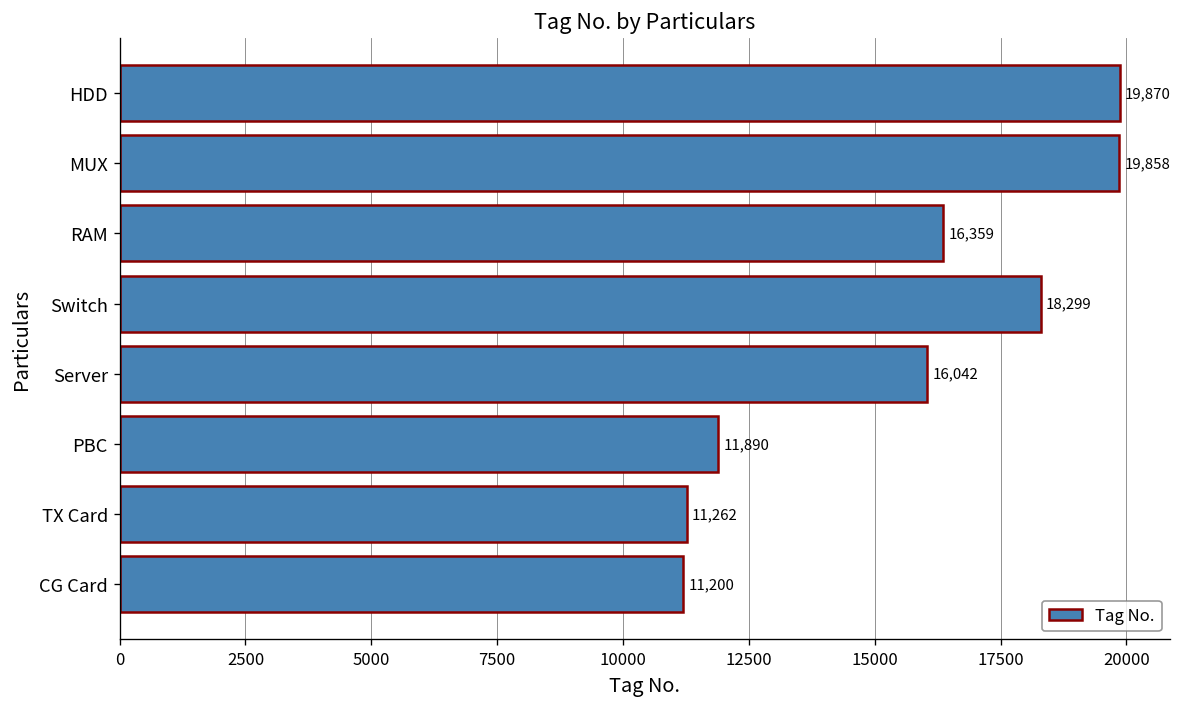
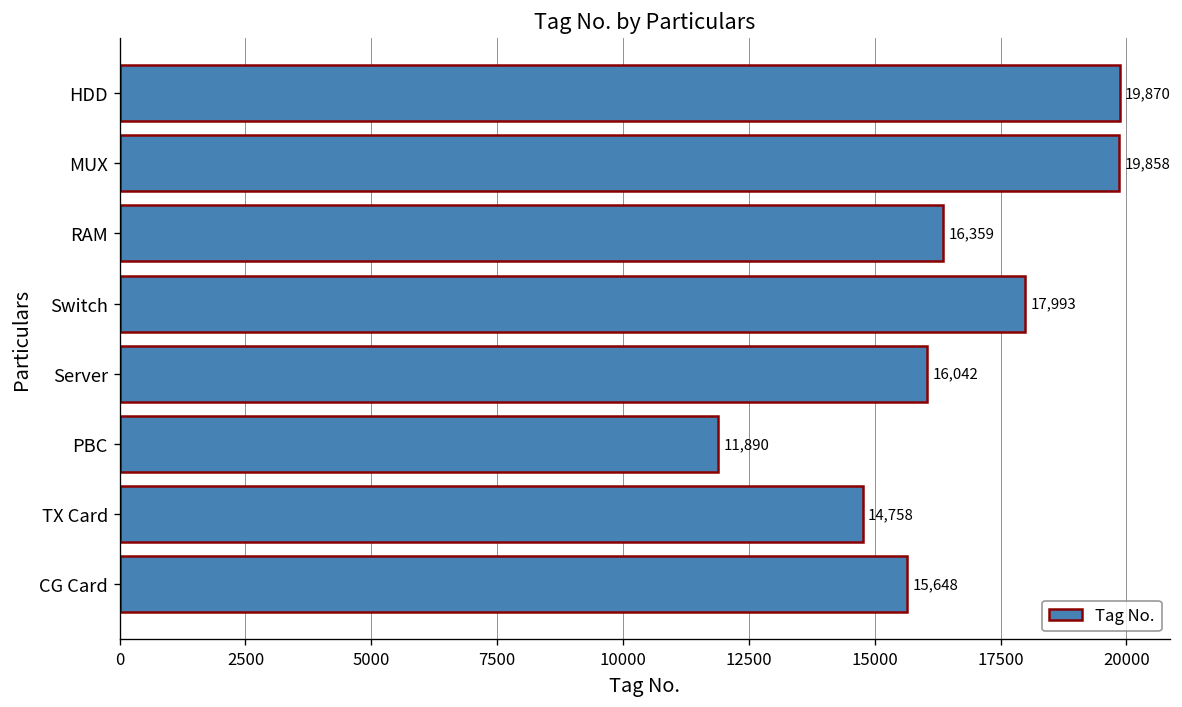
  {
    "HDD": "19,870",
    "MUX": "19,858",
    "RAM": "16,359",
-   "Switch": "18,299",
+   "Switch": "17,993",
    "Server": "16,042",
    "PBC": "11,890",
-   "TX Card": "11,262",
-   "CG Card": "11,200"
+   "TX Card": "14,758",
+   "CG Card": "15,648"
  }
